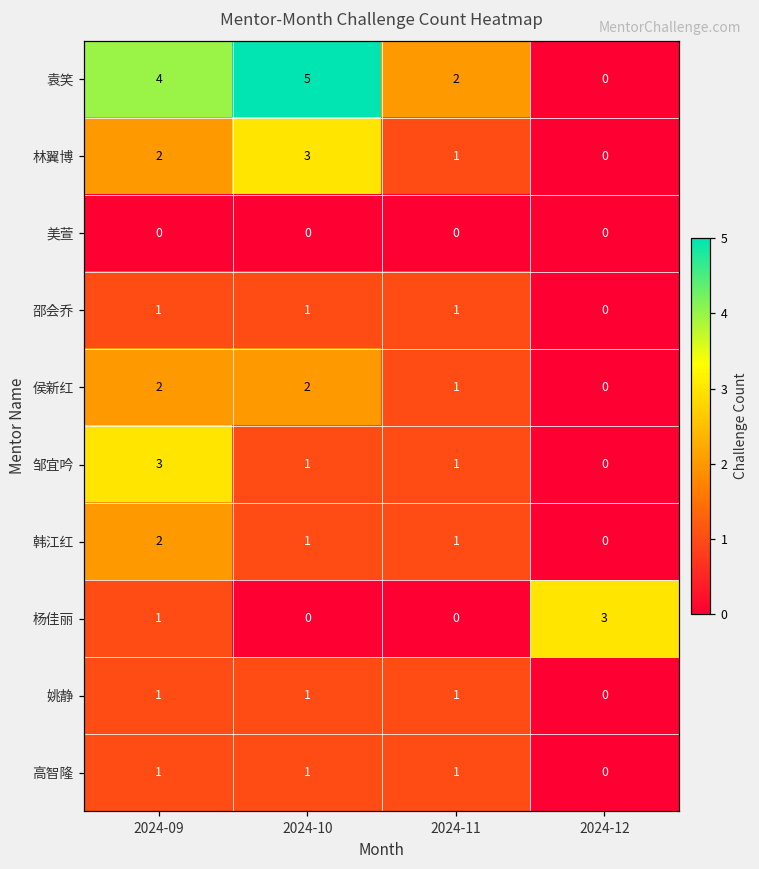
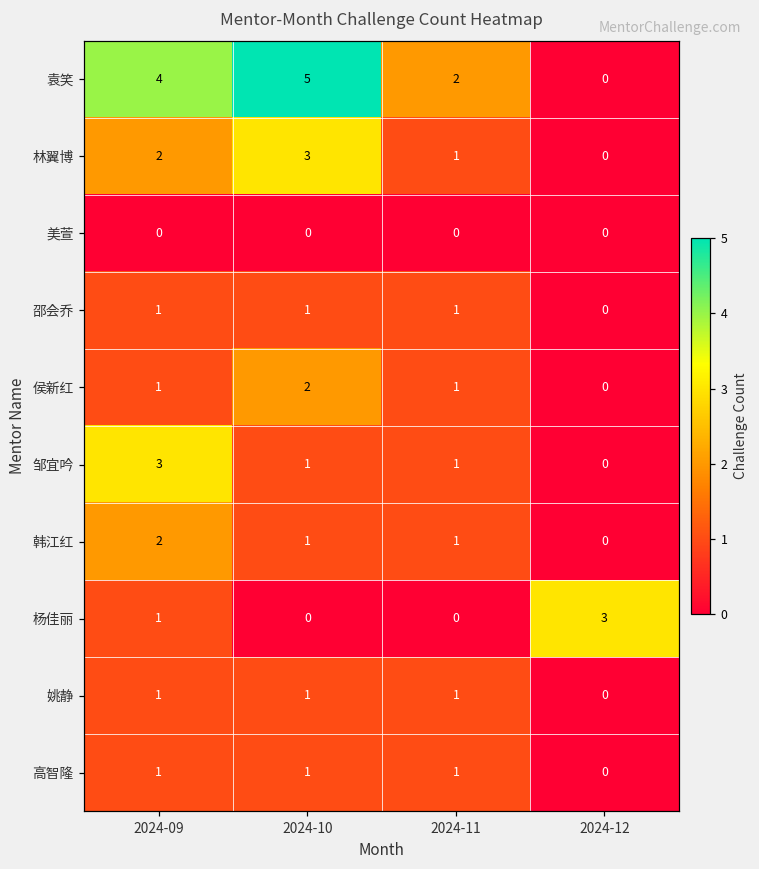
  {
    "袁笑": {
      "2024-09": 4,
      "2024-10": 5,
      "2024-11": 2,
      "2024-12": 0
    },
    "林翼博": {
      "2024-09": 2,
      "2024-10": 3,
      "2024-11": 1,
      "2024-12": 0
    },
    "美萱": {
      "2024-09": 0,
      "2024-10": 0,
      "2024-11": 0,
      "2024-12": 0
    },
    "邵会乔": {
      "2024-09": 1,
      "2024-10": 1,
      "2024-11": 1,
      "2024-12": 0
    },
    "侯新红": {
-     "2024-09": 2,
+     "2024-09": 1,
      "2024-10": 2,
      "2024-11": 1,
      "2024-12": 0
    },
    "邹宜吟": {
      "2024-09": 3,
      "2024-10": 1,
      "2024-11": 1,
      "2024-12": 0
    },
    "韩江红": {
      "2024-09": 2,
      "2024-10": 1,
      "2024-11": 1,
      "2024-12": 0
    },
    "杨佳丽": {
      "2024-09": 1,
      "2024-10": 0,
      "2024-11": 0,
      "2024-12": 3
    },
    "姚静": {
      "2024-09": 1,
      "2024-10": 1,
      "2024-11": 1,
      "2024-12": 0
    },
    "高智隆": {
      "2024-09": 1,
      "2024-10": 1,
      "2024-11": 1,
      "2024-12": 0
    }
  }
